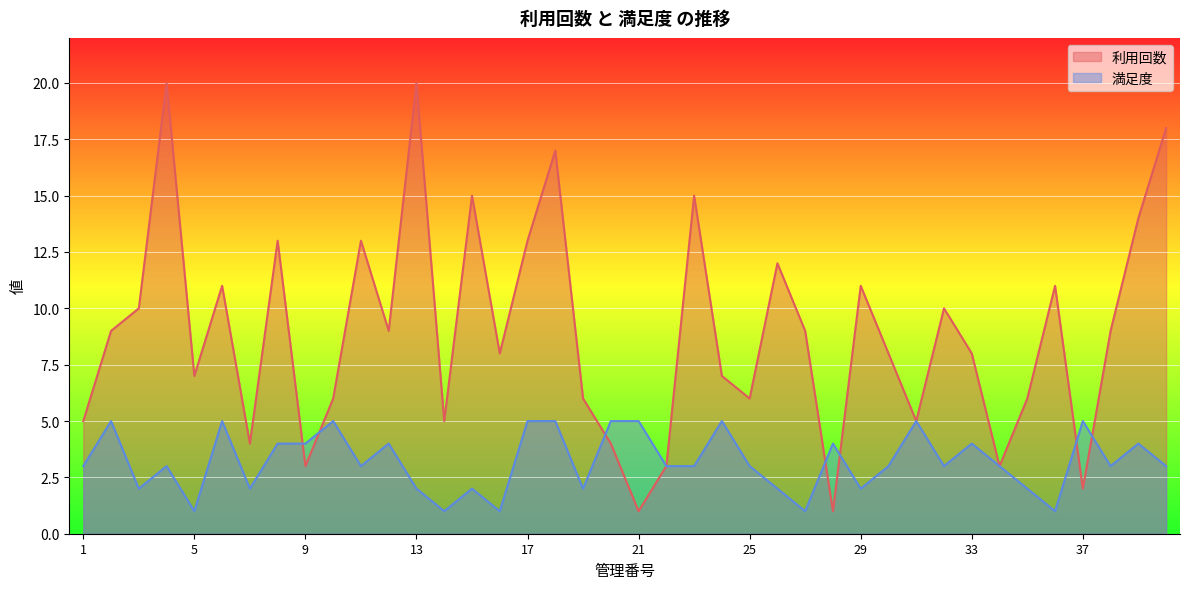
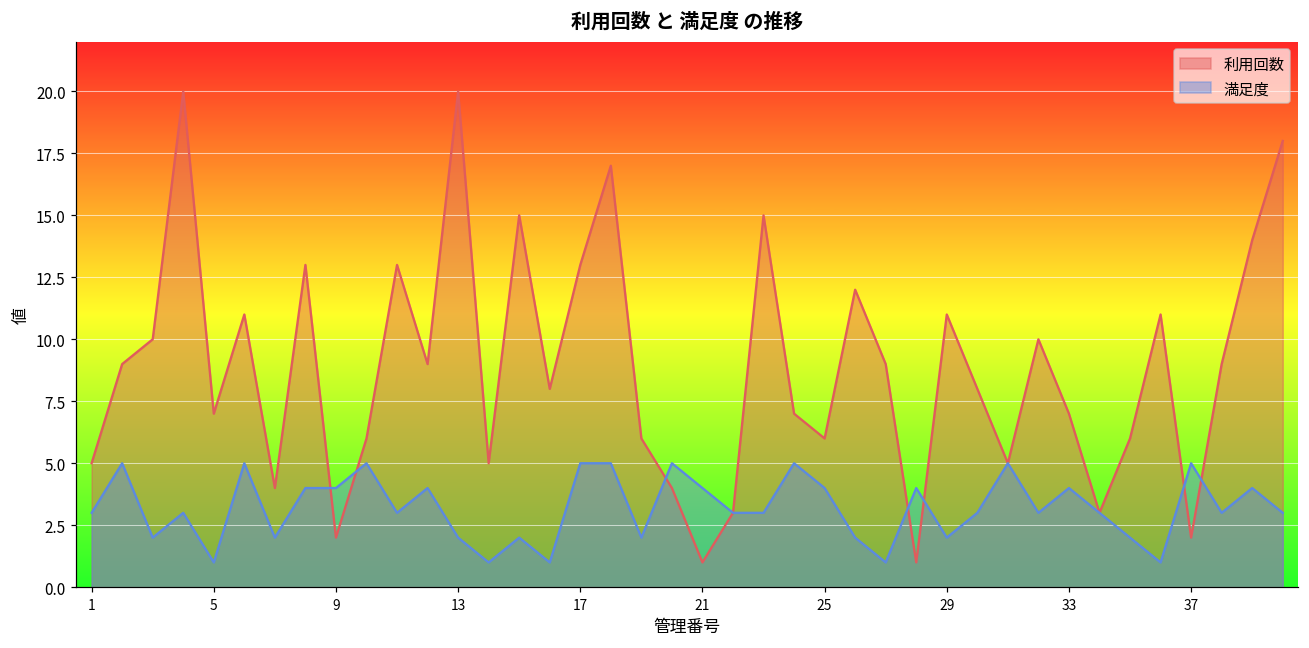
  {
    "利用回数": {
      "1": 5,
      "5": 7,
-     "9": 3,
+     "9": 2,
      "13": 20,
      "17": 13,
      "21": 1,
      "25": 6,
      "29": 11,
-     "33": 8,
+     "33": 7,
      "37": 2
    },
    "満足度": {
      "1": 3,
      "5": 1,
      "9": 4,
      "13": 2,
      "17": 5,
-     "21": 5,
-     "25": 3,
+     "21": 4,
+     "25": 4,
      "29": 2,
      "33": 4,
      "37": 5
    }
  }
